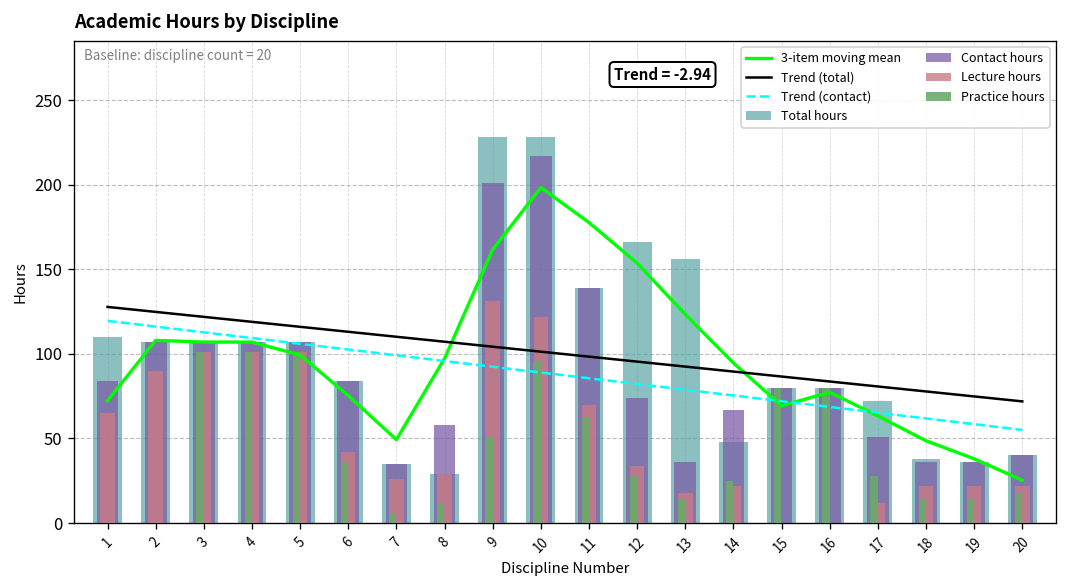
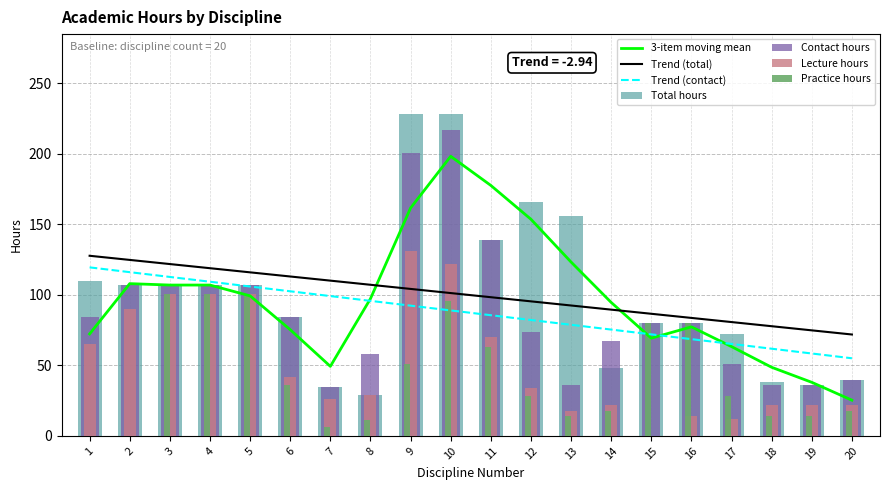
  {
    "3-item moving mean": {
      "1": 72,
      "2": 108,
      "3": 107,
      "4": 107,
      "5": 99,
      "6": 75,
      "7": 49,
      "9": 162,
      "10": 198,
      "11": 178,
      "12": 154,
      "13": 123,
      "14": 95,
      "15": 69,
      "16": 77,
      "17": 63,
      "18": 49,
      "19": 38,
      "20": 25
    },
    "Total hours": {
      "1": 110,
      "2": 107,
      "3": 107,
      "4": 107,
      "5": 107,
      "6": 84,
      "7": 35,
      "9": 228,
      "10": 228,
      "11": 139,
      "12": 166,
      "13": 156,
      "15": 80,
      "16": 80,
      "17": 72,
      "18": 38,
      "19": 36,
      "20": 40
    },
    "Trend (total)": {
      "1": 128,
      "2": 125,
      "3": 122,
      "4": 119,
      "5": 116,
      "6": 113,
      "7": 110,
      "8": 107,
      "9": 104,
      "10": 101,
      "11": 98,
      "12": 95,
      "13": 93,
      "14": 90,
      "15": 87,
      "16": 84,
      "17": 81,
      "18": 78,
      "19": 75,
      "20": 72
    },
    "Contact hours": {
      "2": 107,
      "3": 107,
      "4": 107,
      "5": 107,
      "6": 84,
      "7": 35,
      "8": 58,
      "11": 139,
      "14": 67,
      "15": 80,
      "16": 80,
      "19": 36,
      "20": 40
    },
    "Trend (contact)": {
      "1": 120,
      "2": 116,
      "3": 113,
      "4": 109,
      "5": 106,
      "6": 103,
      "7": 99,
      "9": 92,
      "10": 89,
      "11": 86,
      "12": 82,
      "13": 79,
      "14": 75,
      "15": 72,
      "16": 69,
      "17": 65,
      "18": 62,
      "19": 58,
      "20": 55
    },
    "Lecture hours": {
      "15": 0,
-     "16": 0
+     "16": 14
    },
    "Practice hours": {
      "1": 0,
      "2": 0,
-     "14": 25,
+     "14": 18,
      "15": 80,
      "16": 80
    }
  }
